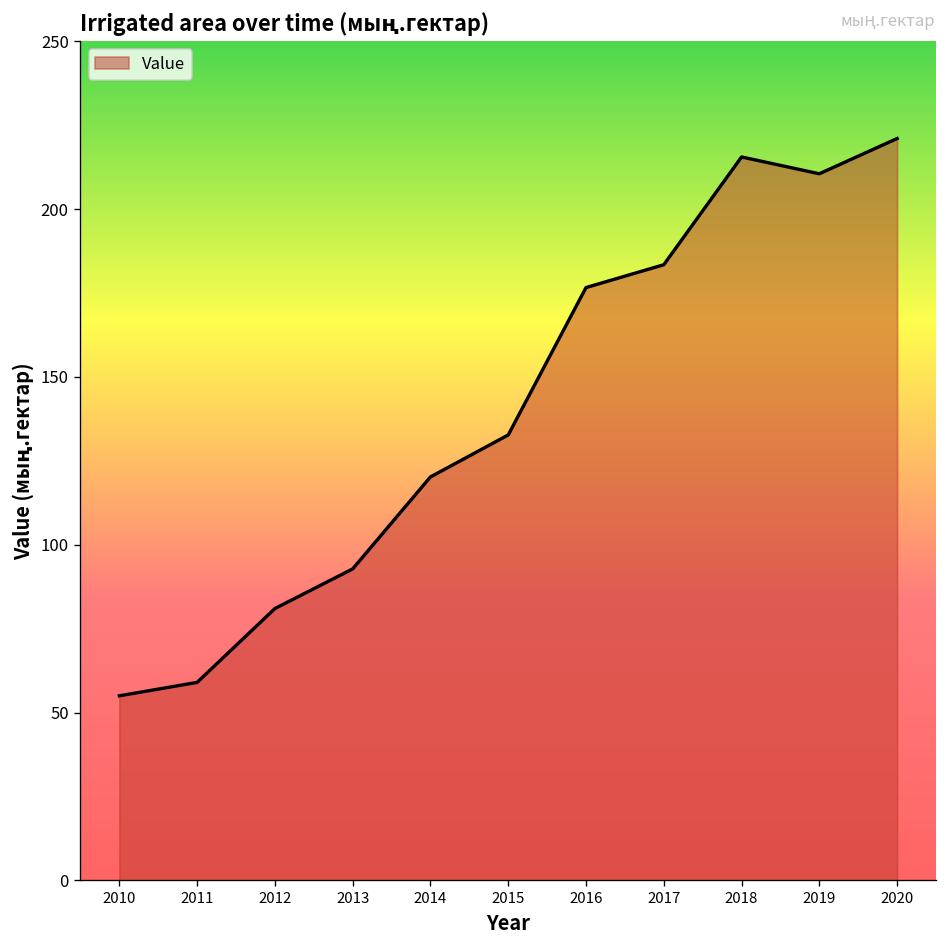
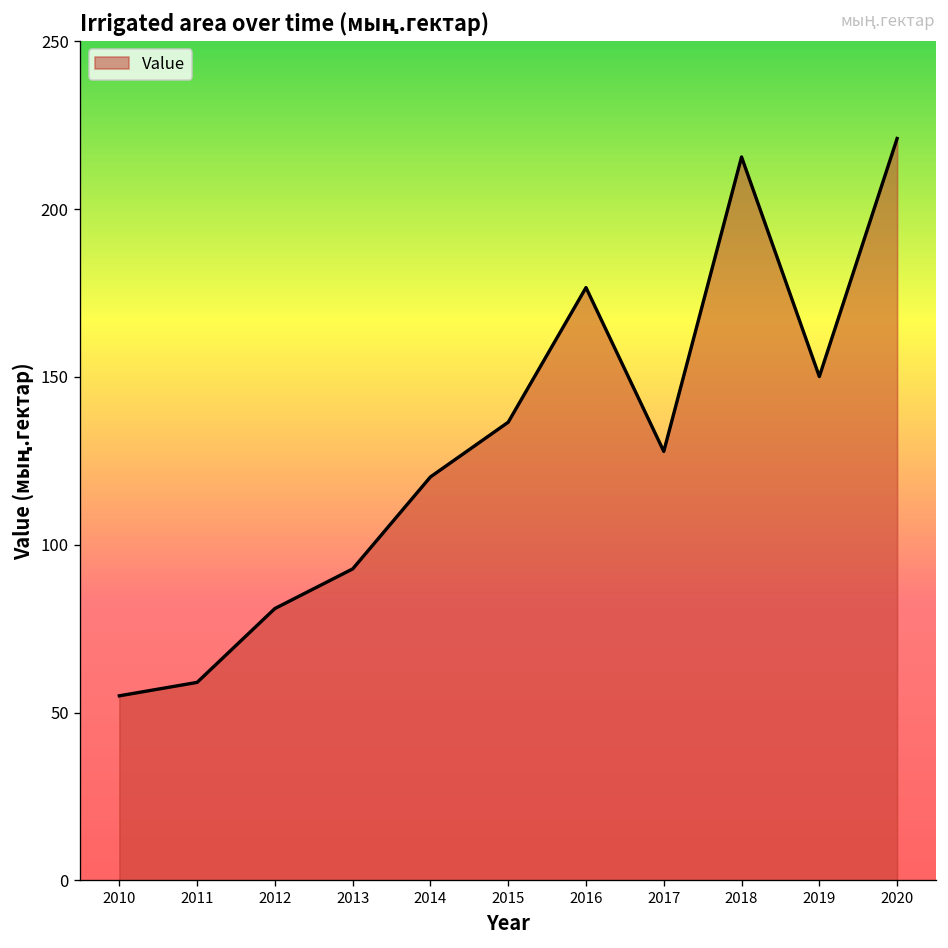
  {
    "2010": 55,
    "2011": 59,
    "2012": 81,
    "2013": 93,
    "2014": 120,
-   "2015": 133,
+   "2015": 137,
    "2016": 177,
-   "2017": 183,
+   "2017": 128,
    "2018": 216,
-   "2019": 211,
+   "2019": 150,
    "2020": 221
  }
